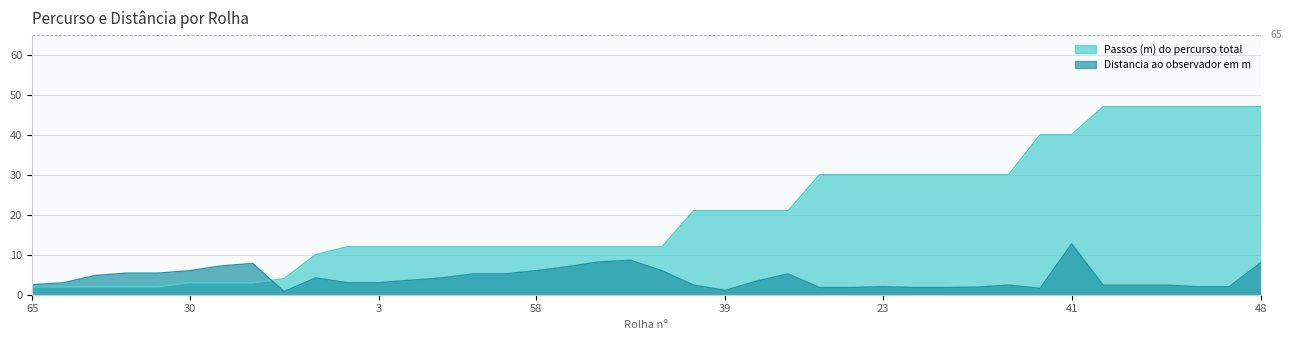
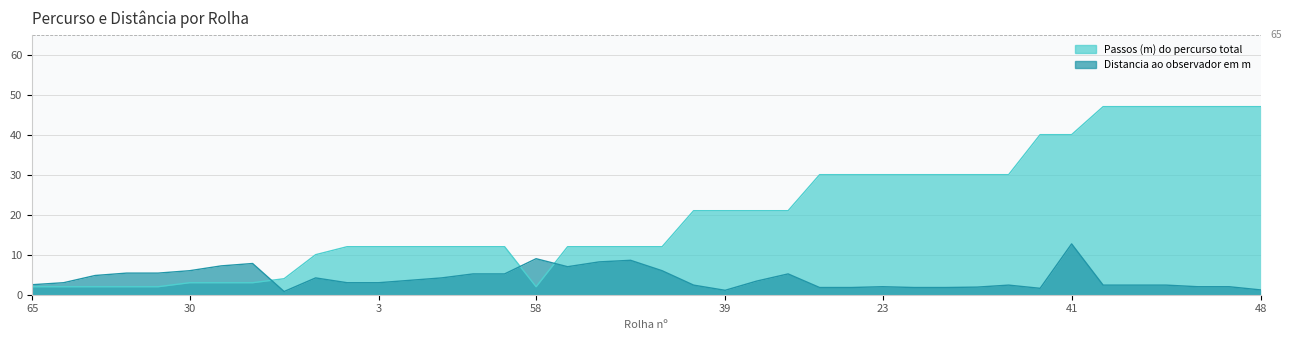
  {
    "Passos (m) do percurso total": {
-     "58": 12,
+     "58": 2,
      "39": 21,
      "41": 40,
      "48": 47
    },
    "Distancia ao observador em m": {
-     "58": 6,
+     "58": 9,
      "39": 1,
      "41": 13,
-     "48": 8
+     "48": 1
    }
  }
